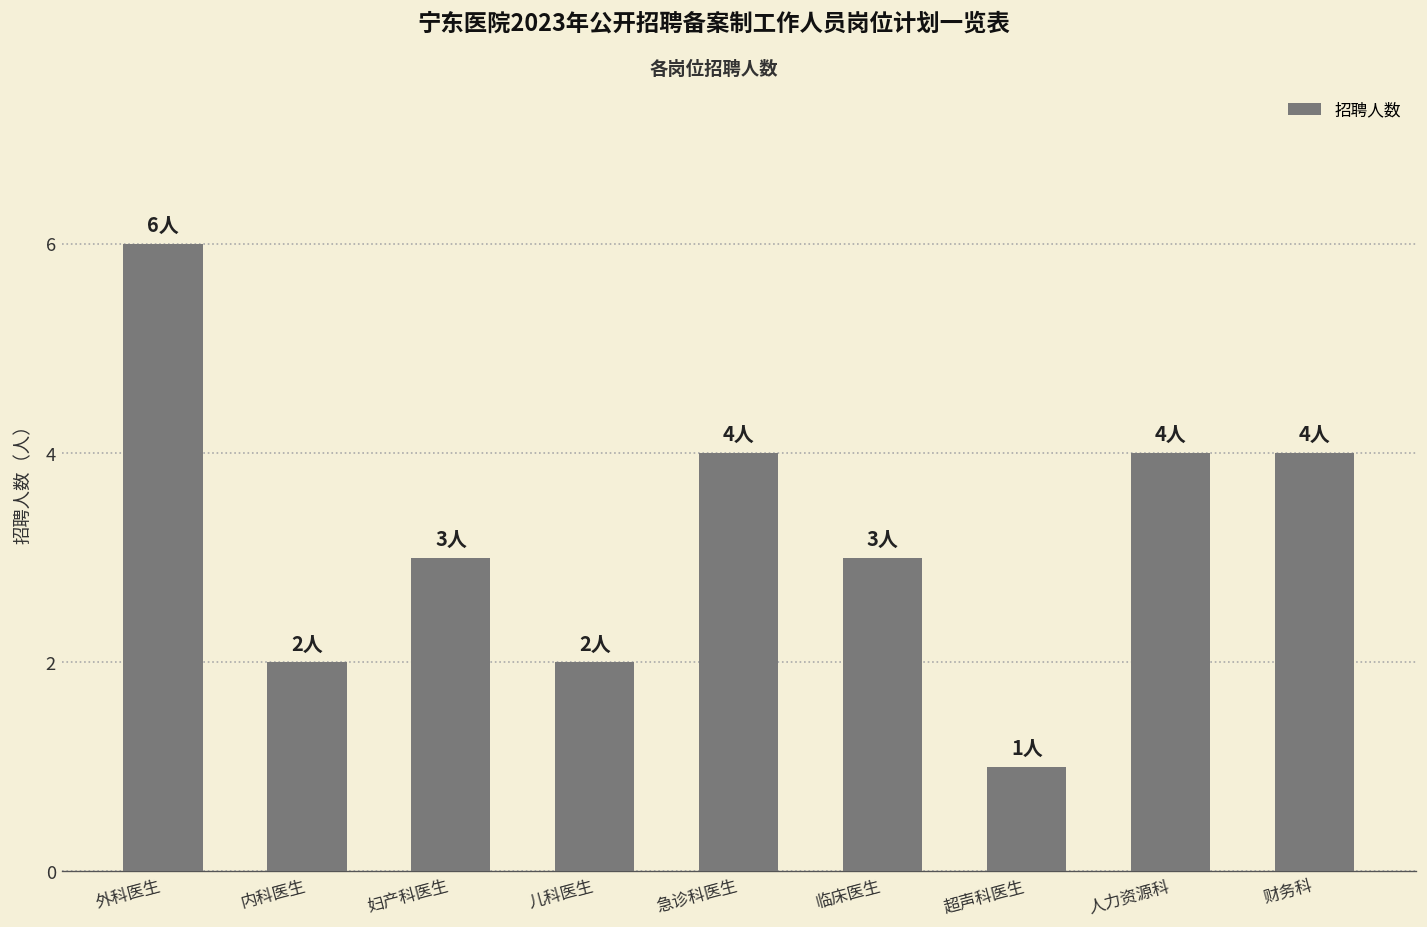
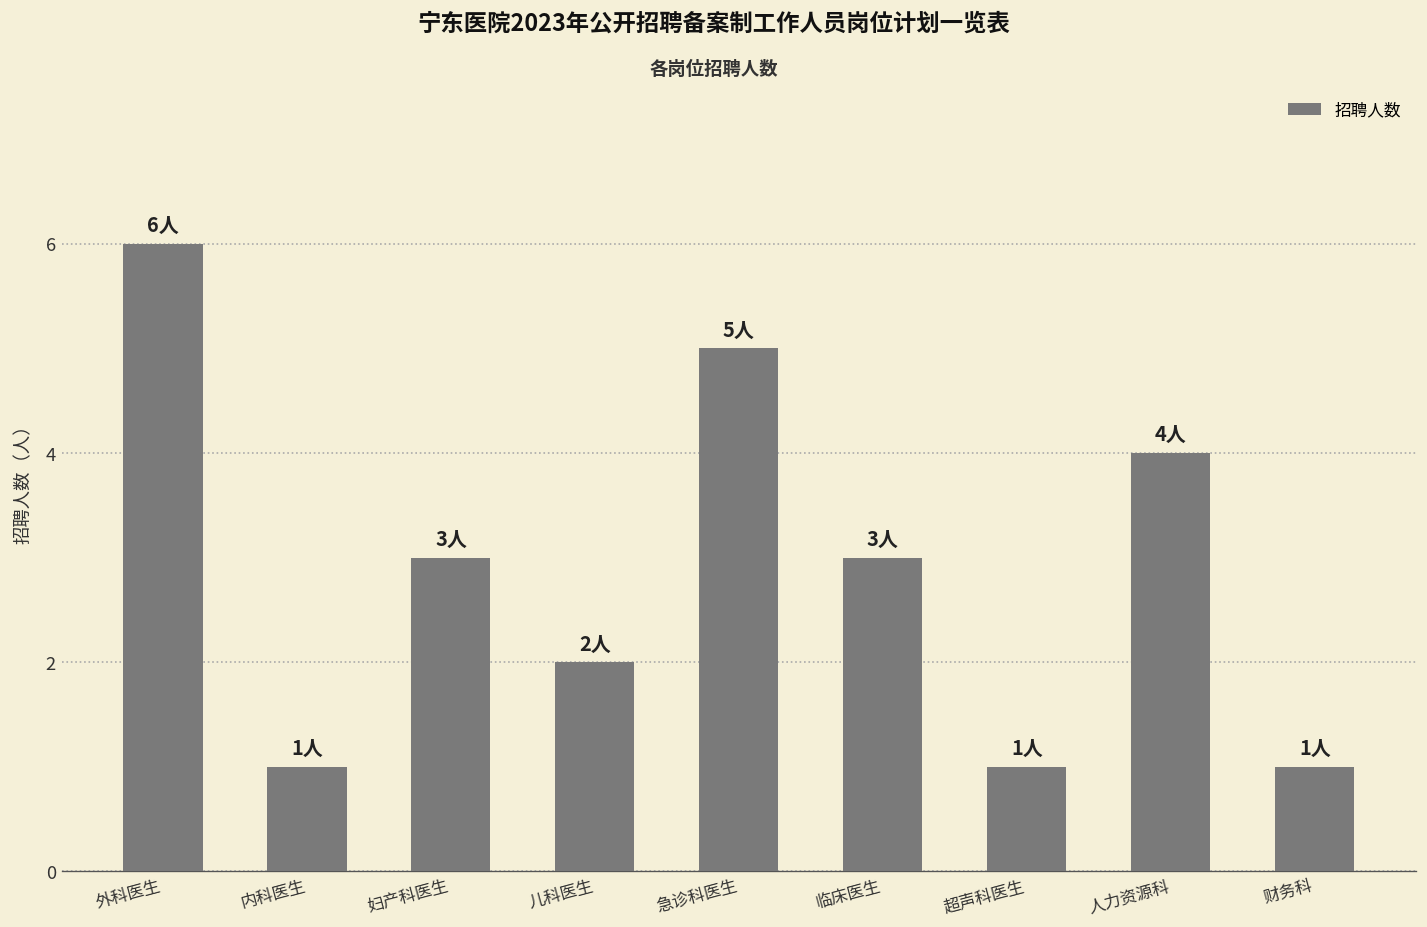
  {
    "外科医生": "6人",
-   "内科医生": "2人",
+   "内科医生": "1人",
    "妇产科医生": "3人",
    "儿科医生": "2人",
-   "急诊科医生": "4人",
+   "急诊科医生": "5人",
    "临床医生": "3人",
    "超声科医生": "1人",
    "人力资源科": "4人",
-   "财务科": "4人"
+   "财务科": "1人"
  }
